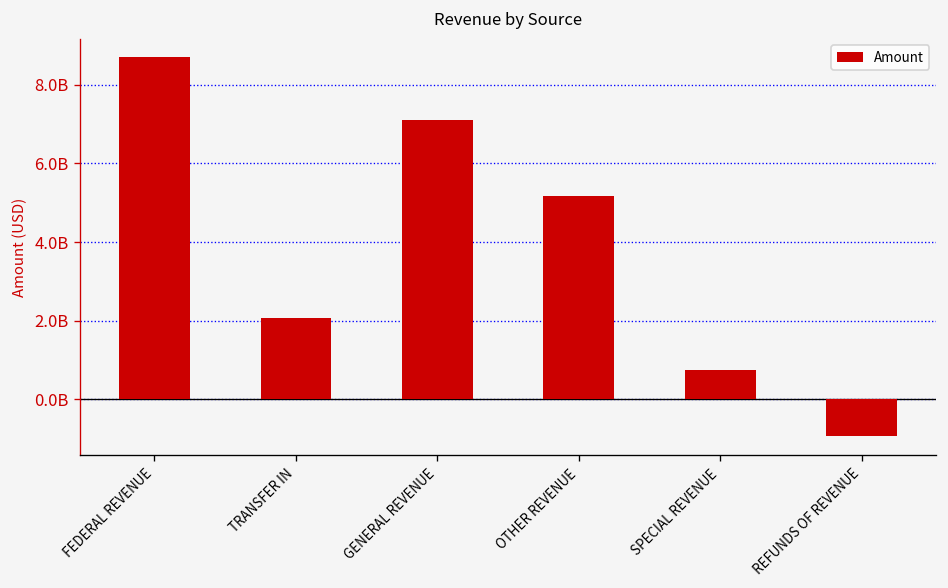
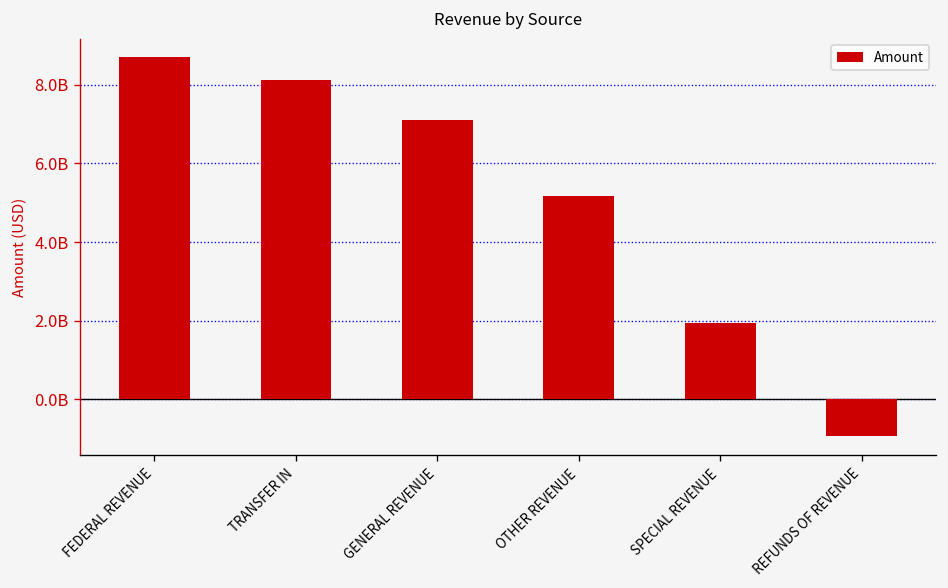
  {
    "FEDERAL REVENUE": 8700000000,
-   "TRANSFER IN": 2100000000,
+   "TRANSFER IN": 8100000000,
    "GENERAL REVENUE": 7100000000,
    "OTHER REVENUE": 5200000000,
-   "SPECIAL REVENUE": 800000000,
+   "SPECIAL REVENUE": 1900000000,
    "REFUNDS OF REVENUE": -900000000
  }
